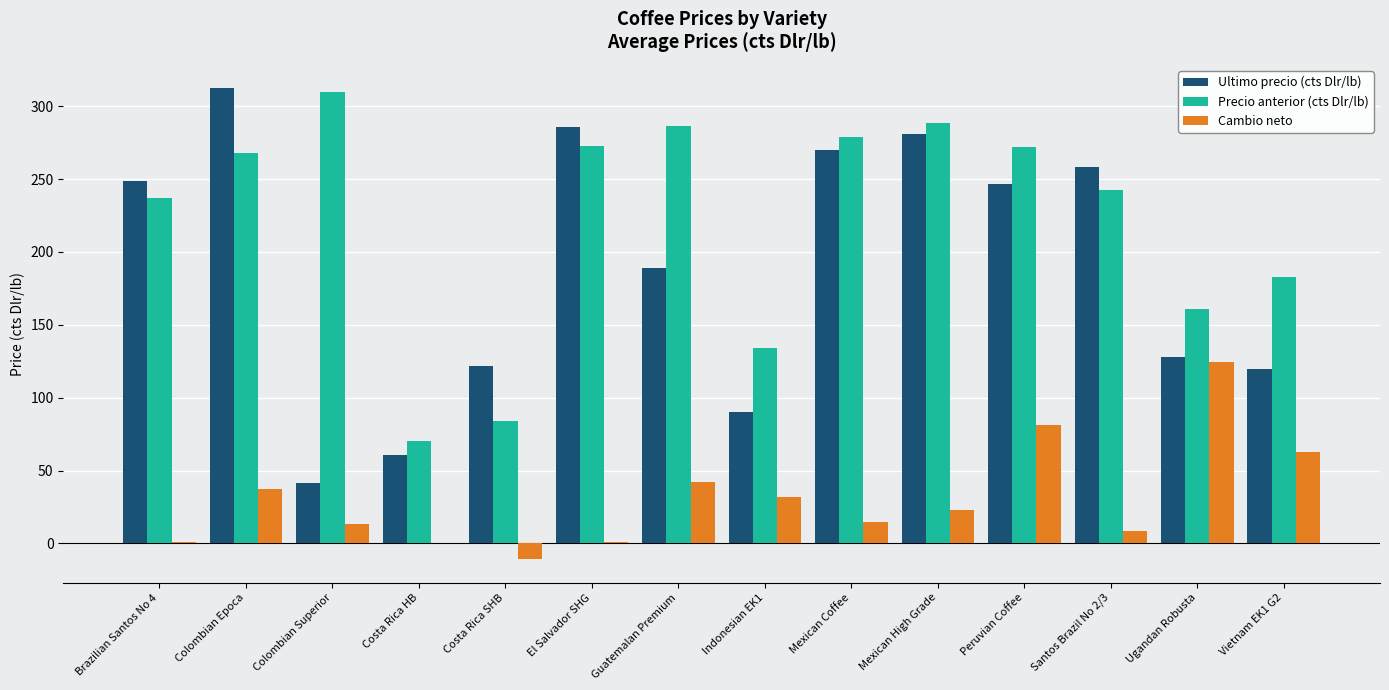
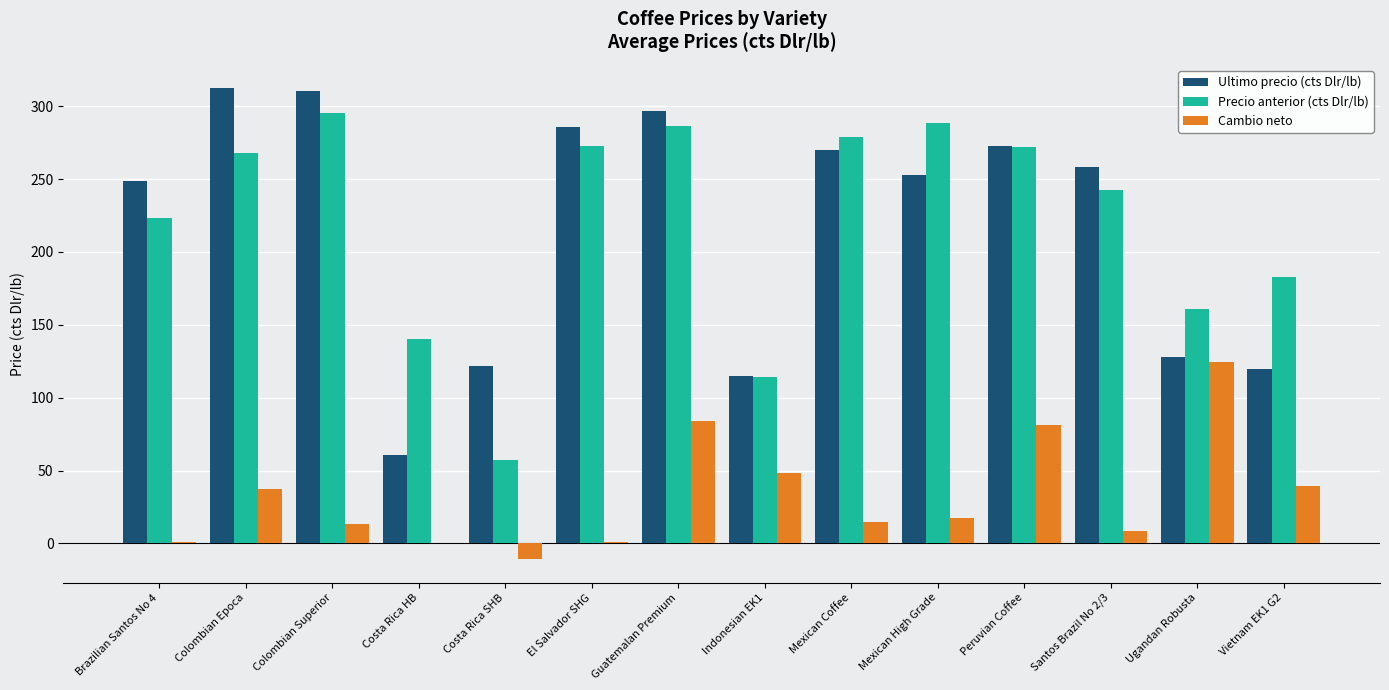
  {
    "Ultimo precio (cts Dlr/lb)": {
      "Brazilian Santos No 4": 249,
      "Colombian Epoca": 312,
-     "Colombian Superior": 42,
+     "Colombian Superior": 310,
      "Costa Rica HB": 61,
      "Costa Rica SHB": 121,
      "El Salvador SHG": 286,
-     "Guatemalan Premium": 189,
-     "Indonesian EK1": 90,
+     "Guatemalan Premium": 296,
+     "Indonesian EK1": 115,
      "Mexican Coffee": 270,
-     "Mexican High Grade": 281,
-     "Peruvian Coffee": 247,
+     "Mexican High Grade": 253,
+     "Peruvian Coffee": 273,
      "Santos Brazil No 2/3": 258,
      "Ugandan Robusta": 128,
      "Vietnam EK1 G2": 120
    },
    "Precio anterior (cts Dlr/lb)": {
-     "Brazilian Santos No 4": 237,
+     "Brazilian Santos No 4": 223,
      "Colombian Epoca": 268,
-     "Colombian Superior": 310,
-     "Costa Rica HB": 70,
-     "Costa Rica SHB": 84,
+     "Colombian Superior": 295,
+     "Costa Rica HB": 140,
+     "Costa Rica SHB": 58,
      "El Salvador SHG": 273,
      "Guatemalan Premium": 286,
-     "Indonesian EK1": 134,
+     "Indonesian EK1": 114,
      "Mexican Coffee": 279,
      "Mexican High Grade": 288,
      "Peruvian Coffee": 272,
      "Santos Brazil No 2/3": 243,
      "Ugandan Robusta": 161,
      "Vietnam EK1 G2": 183
    },
    "Cambio neto": {
      "Colombian Epoca": 37,
      "Colombian Superior": 14,
      "Costa Rica HB": 0,
      "Costa Rica SHB": -11,
-     "Guatemalan Premium": 42,
-     "Indonesian EK1": 32,
+     "Guatemalan Premium": 84,
+     "Indonesian EK1": 49,
      "Mexican Coffee": 15,
-     "Mexican High Grade": 23,
+     "Mexican High Grade": 17,
      "Peruvian Coffee": 81,
      "Santos Brazil No 2/3": 9,
      "Ugandan Robusta": 124,
-     "Vietnam EK1 G2": 63
+     "Vietnam EK1 G2": 39
    }
  }
